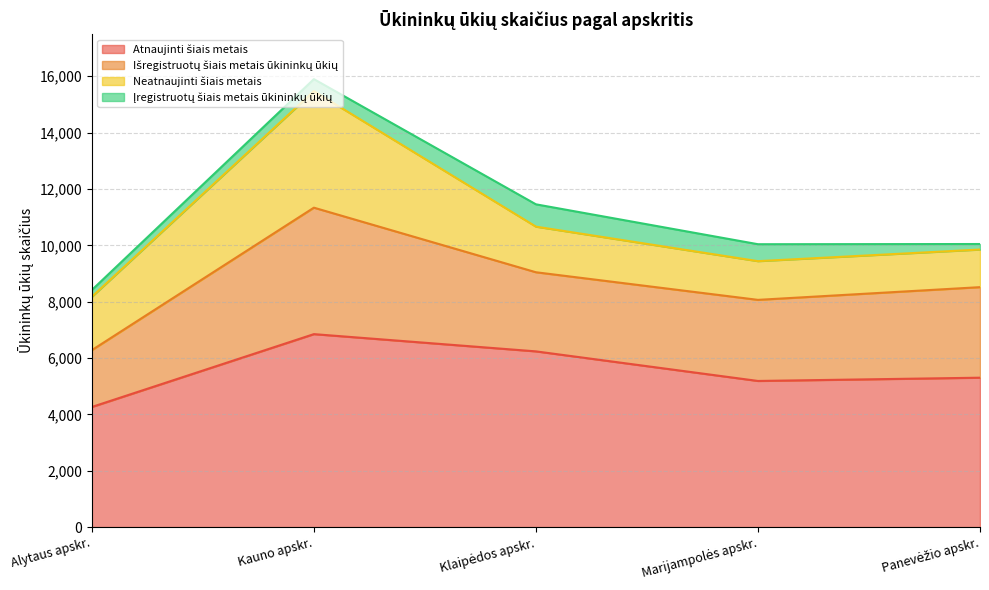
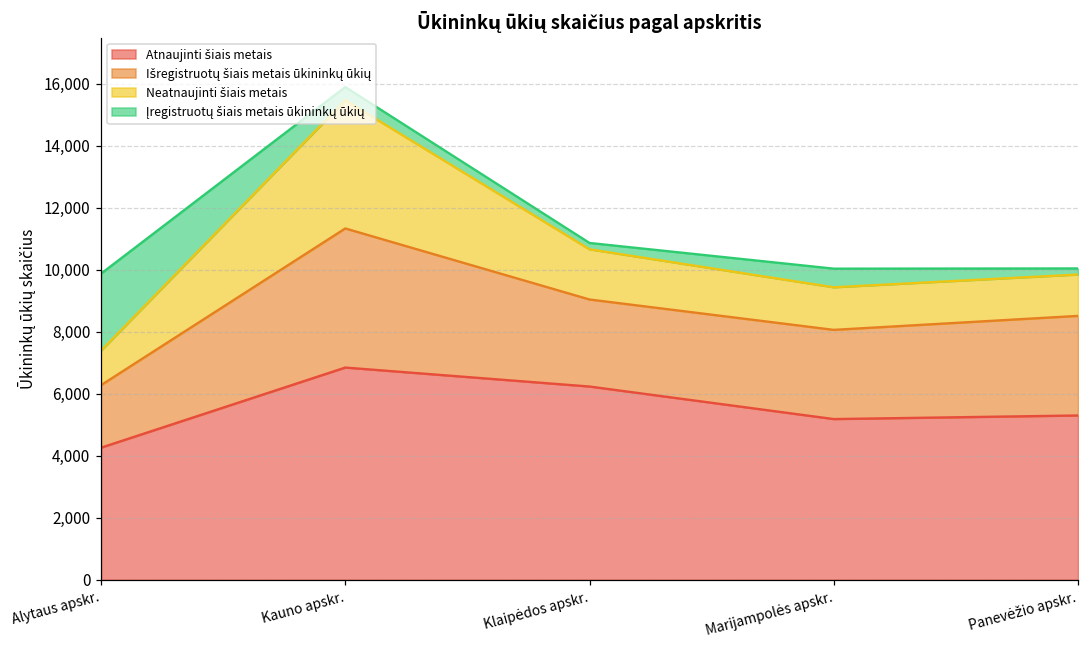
  {
    "Neatnaujinti šiais metais": {
-     "Alytaus apskr.": "1,900",
+     "Alytaus apskr.": "1,100",
      "Klaipėdos apskr.": "1,600",
      "Marijampolės apskr.": "1,400",
      "Panevėžio apskr.": "1,300"
    },
    "Įregistruotų šiais metais ūkininkų ūkių": {
-     "Alytaus apskr.": "200",
-     "Klaipėdos apskr.": "800",
+     "Alytaus apskr.": "2,500",
+     "Klaipėdos apskr.": "200",
      "Marijampolės apskr.": "600",
      "Panevėžio apskr.": "200"
    }
  }
